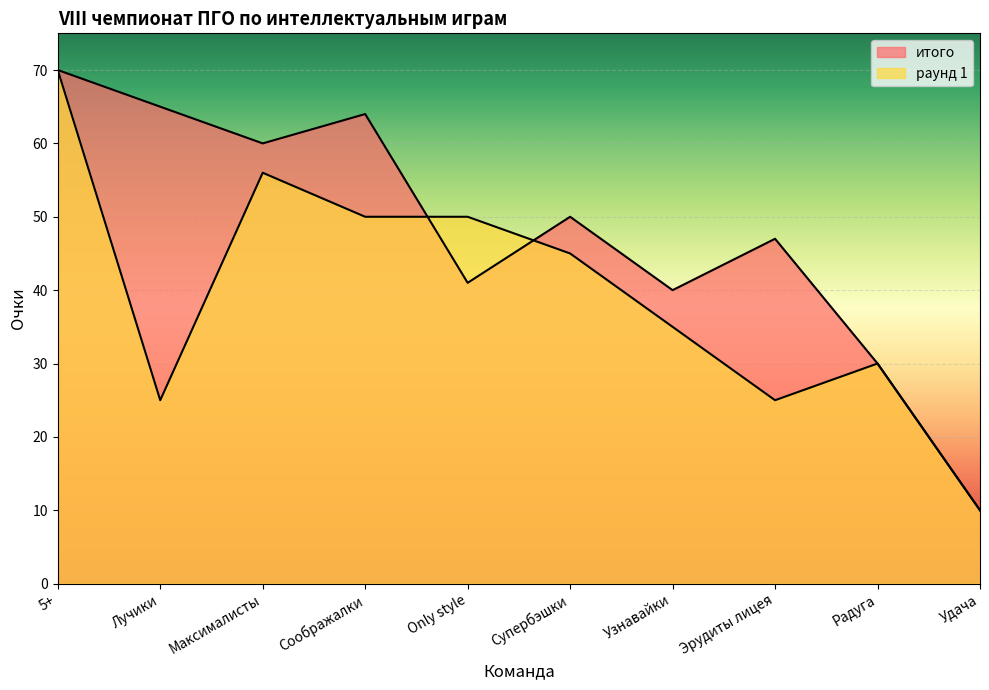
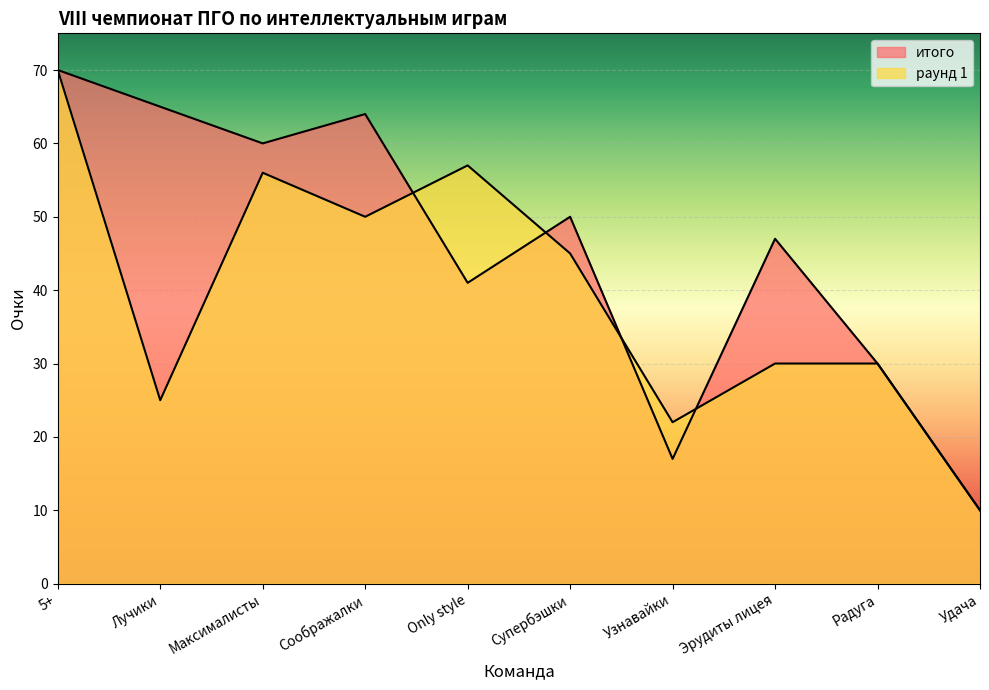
  {
    "итого": {
      "Лучики": 65,
      "Максималисты": 60,
      "Соображалки": 64,
      "Only style": 41,
      "Супербэшки": 50,
-     "Узнавайки": 40,
+     "Узнавайки": 17,
      "Эрудиты лицея": 47
    },
    "раунд 1": {
      "Лучики": 25,
      "Максималисты": 56,
      "Соображалки": 50,
-     "Only style": 50,
+     "Only style": 57,
      "Супербэшки": 45,
-     "Узнавайки": 35,
-     "Эрудиты лицея": 25
+     "Узнавайки": 22,
+     "Эрудиты лицея": 30
    }
  }
